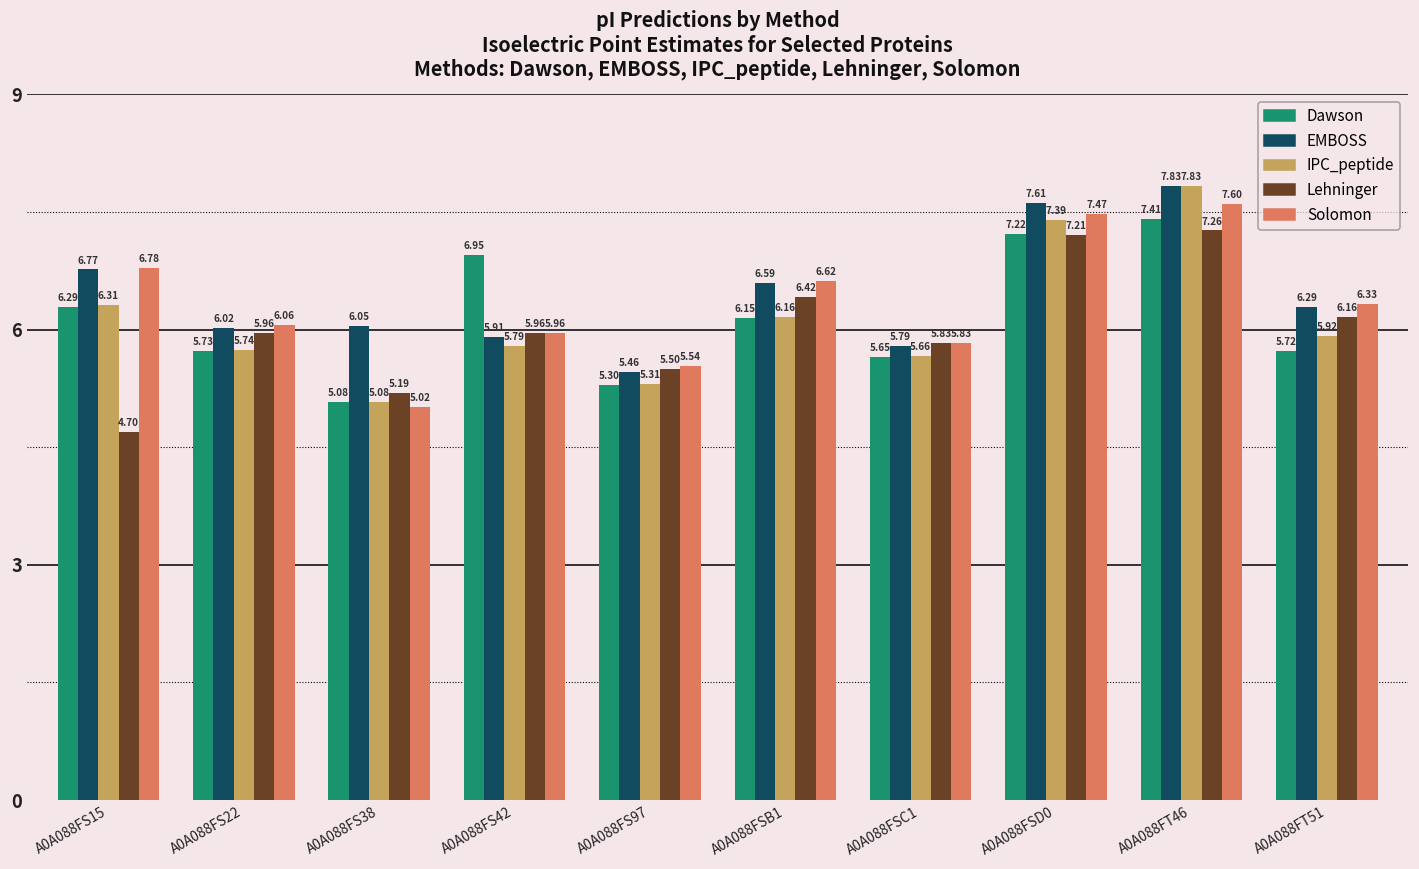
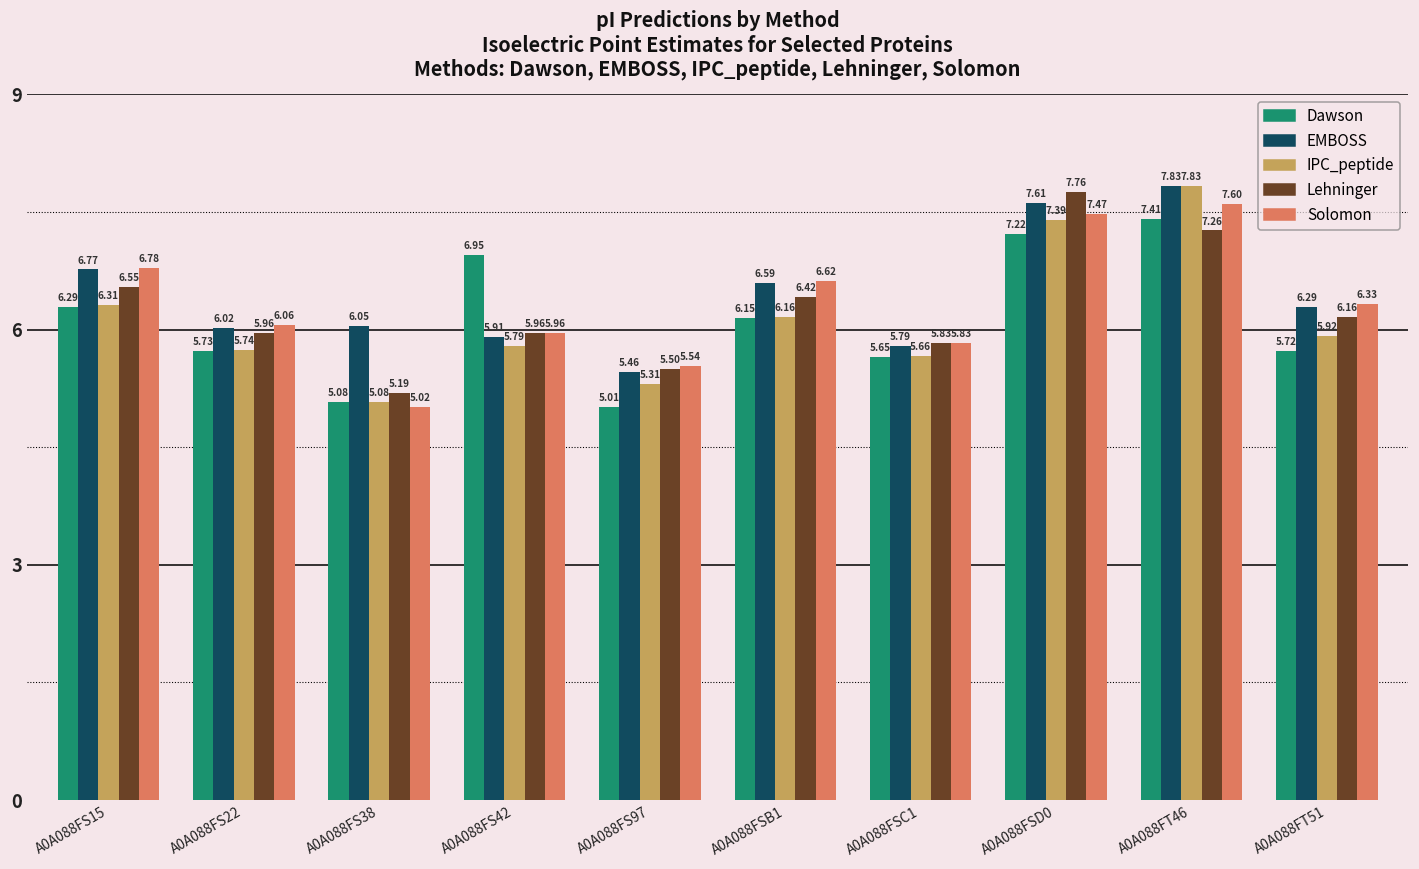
  {
    "Dawson": {
      "A0A088FS15": 6.29,
      "A0A088FS22": 5.73,
      "A0A088FS38": 5.08,
      "A0A088FS42": 6.95,
-     "A0A088FS97": 5.30,
+     "A0A088FS97": 5.01,
      "A0A088FSB1": 6.15,
      "A0A088FSC1": 5.65,
      "A0A088FSD0": 7.22,
      "A0A088FT46": 7.41,
      "A0A088FT51": 5.72
    },
    "EMBOSS": {
      "A0A088FS15": 6.77,
      "A0A088FS22": 6.02,
      "A0A088FS38": 6.05,
      "A0A088FS42": 5.91,
      "A0A088FS97": 5.46,
      "A0A088FSB1": 6.59,
      "A0A088FSC1": 5.79,
      "A0A088FSD0": 7.61,
      "A0A088FT46": 7.83,
      "A0A088FT51": 6.29
    },
    "Lehninger": {
-     "A0A088FS15": 4.70,
+     "A0A088FS15": 6.55,
      "A0A088FS22": 5.96,
      "A0A088FS38": 5.19,
      "A0A088FS42": 5.96,
      "A0A088FS97": 5.50,
      "A0A088FSB1": 6.42,
      "A0A088FSC1": 5.83,
-     "A0A088FSD0": 7.21,
+     "A0A088FSD0": 7.76,
      "A0A088FT46": 7.26,
      "A0A088FT51": 6.16
    }
  }
